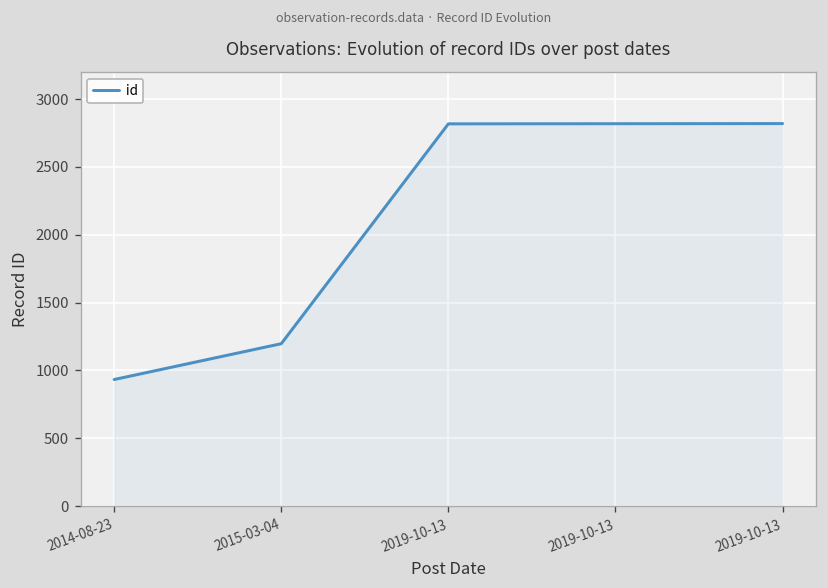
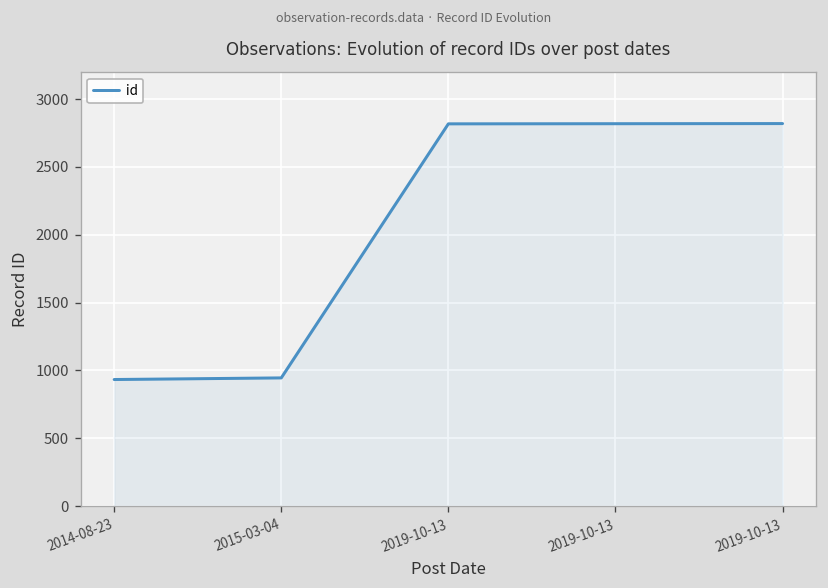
  {
    "2014-08-23": 930,
-   "2015-03-04": 1200
+   "2015-03-04": 950
  }
